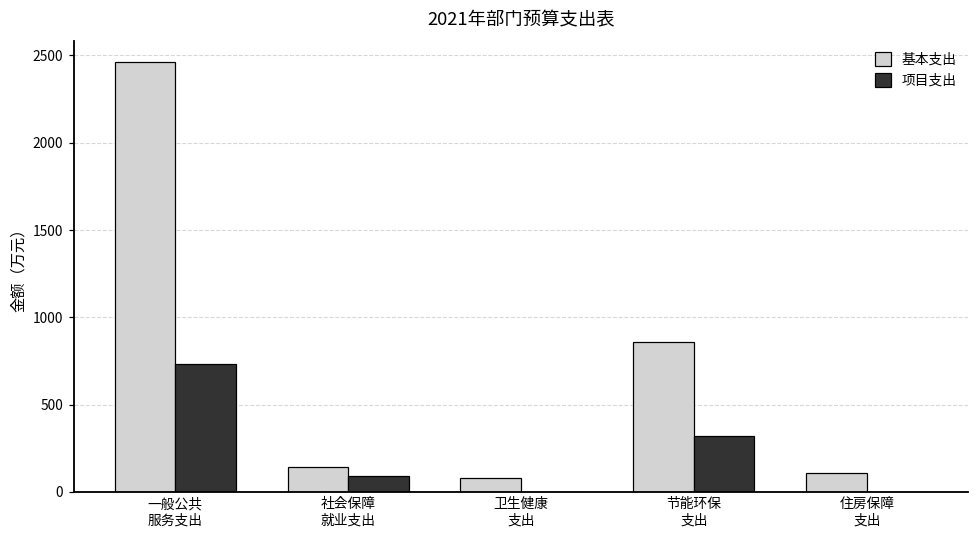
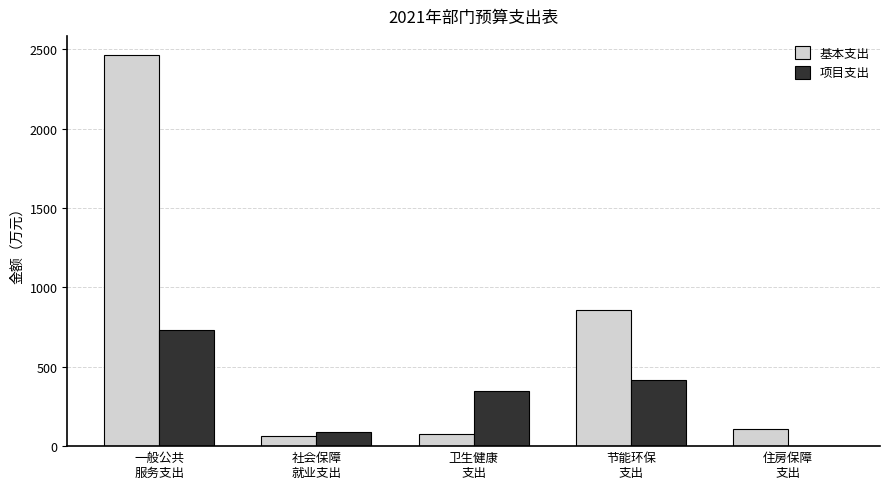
  {
    "基本支出": {
      "一般公共 服务支出": 2460,
-     "社会保障 就业支出": 140,
+     "社会保障 就业支出": 70,
      "卫生健康 支出": 80,
      "节能环保 支出": 860,
      "住房保障 支出": 110
    },
    "项目支出": {
      "一般公共 服务支出": 730,
      "社会保障 就业支出": 90,
-     "卫生健康 支出": 0,
-     "节能环保 支出": 320,
+     "卫生健康 支出": 350,
+     "节能环保 支出": 420,
      "住房保障 支出": 0
    }
  }
